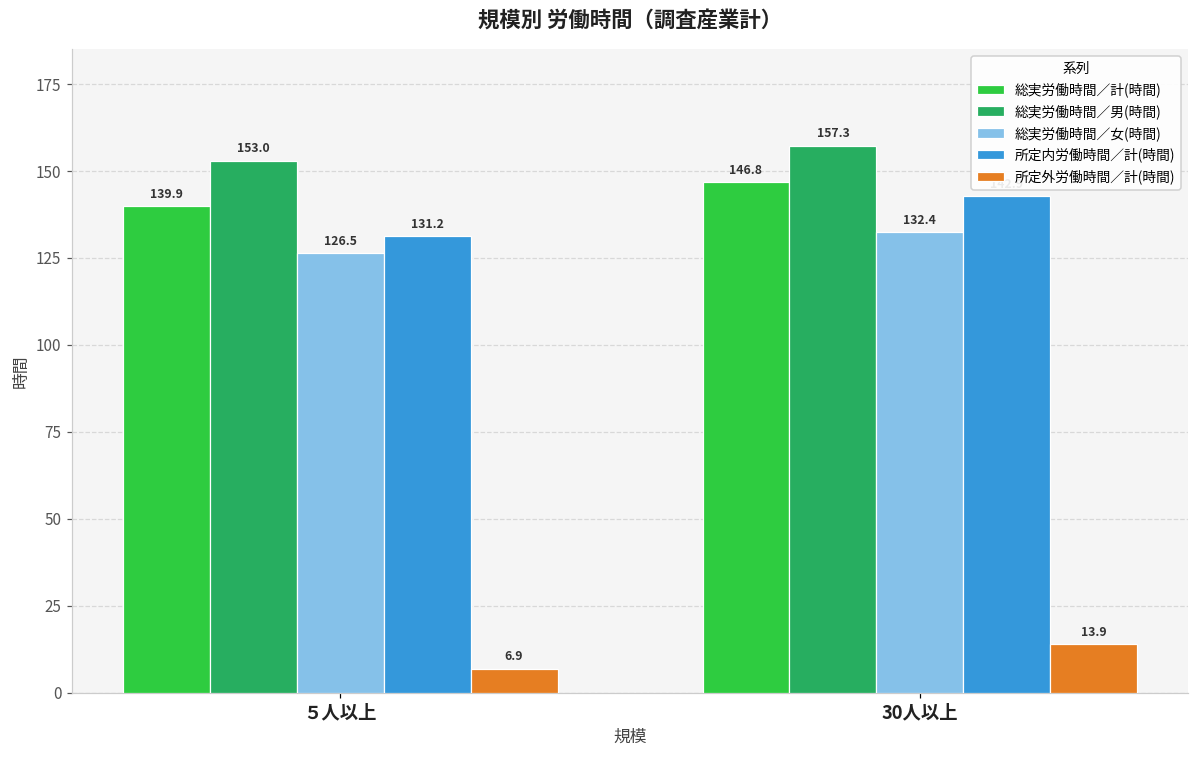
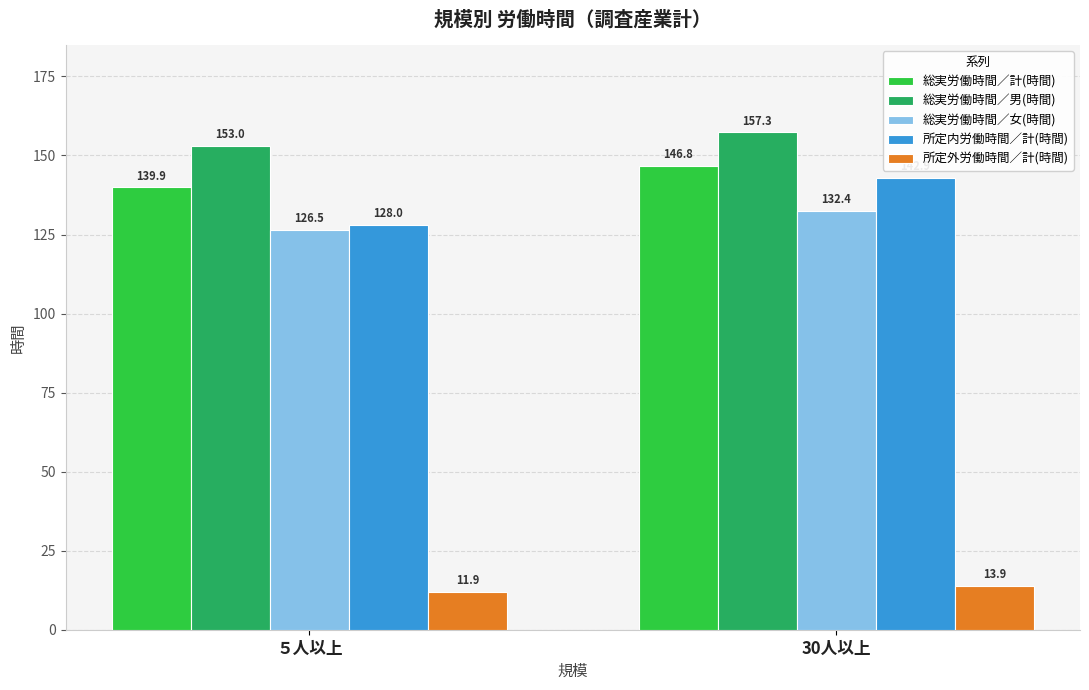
  {
    "総実労働時間／女(時間)": {
      "５人以上": 126.5,
      "30人以上": 132.4
    },
    "所定内労働時間／計(時間)": {
-     "５人以上": 131.2
+     "５人以上": 128.0
    },
    "所定外労働時間／計(時間)": {
-     "５人以上": 6.9,
+     "５人以上": 11.9,
      "30人以上": 13.9
    }
  }
